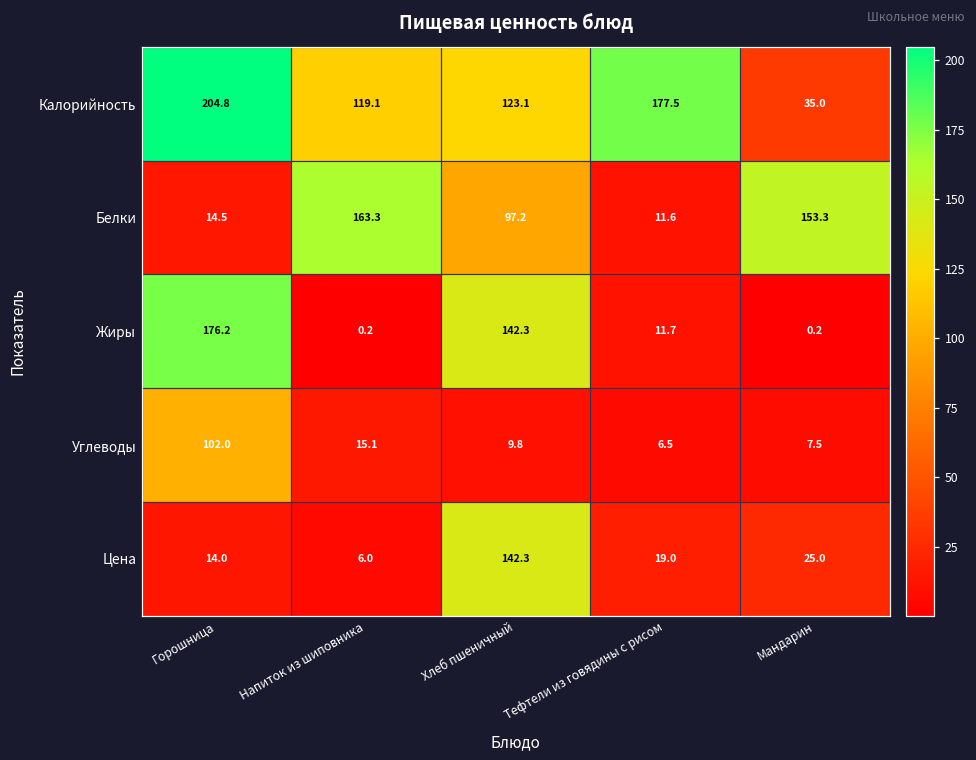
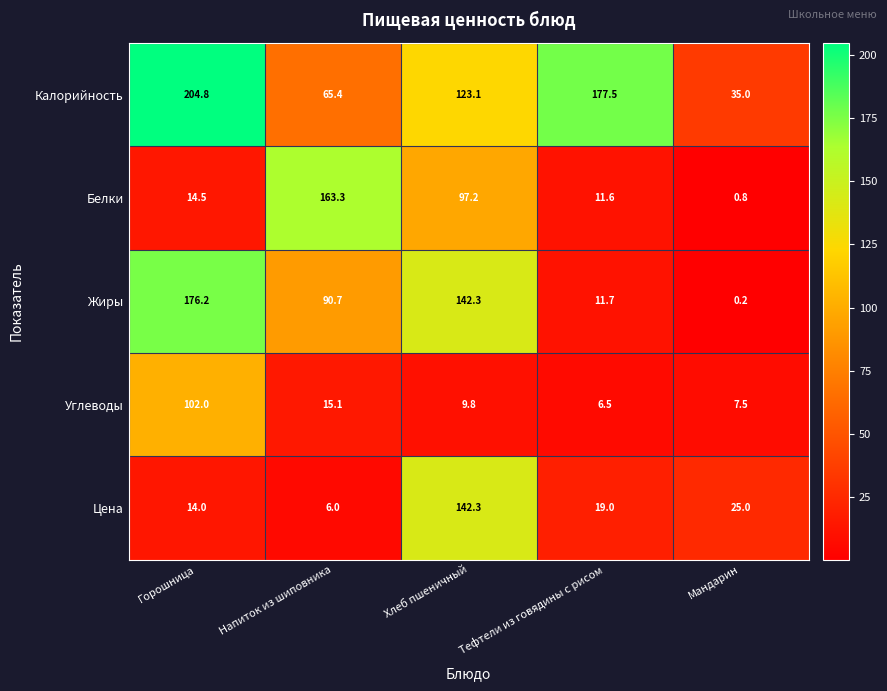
  {
    "Калорийность": {
      "Горошница": 204.8,
-     "Напиток из шиповника": 119.1,
+     "Напиток из шиповника": 65.4,
      "Хлеб пшеничный": 123.1,
      "Тефтели из говядины с рисом": 177.5,
      "Мандарин": 35.0
    },
    "Белки": {
      "Горошница": 14.5,
      "Напиток из шиповника": 163.3,
      "Хлеб пшеничный": 97.2,
      "Тефтели из говядины с рисом": 11.6,
-     "Мандарин": 153.3
+     "Мандарин": 0.8
    },
    "Жиры": {
      "Горошница": 176.2,
-     "Напиток из шиповника": 0.2,
+     "Напиток из шиповника": 90.7,
      "Хлеб пшеничный": 142.3,
      "Тефтели из говядины с рисом": 11.7,
      "Мандарин": 0.2
    },
    "Углеводы": {
      "Горошница": 102.0,
      "Напиток из шиповника": 15.1,
      "Хлеб пшеничный": 9.8,
      "Тефтели из говядины с рисом": 6.5,
      "Мандарин": 7.5
    },
    "Цена": {
      "Горошница": 14.0,
      "Напиток из шиповника": 6.0,
      "Хлеб пшеничный": 142.3,
      "Тефтели из говядины с рисом": 19.0,
      "Мандарин": 25.0
    }
  }
